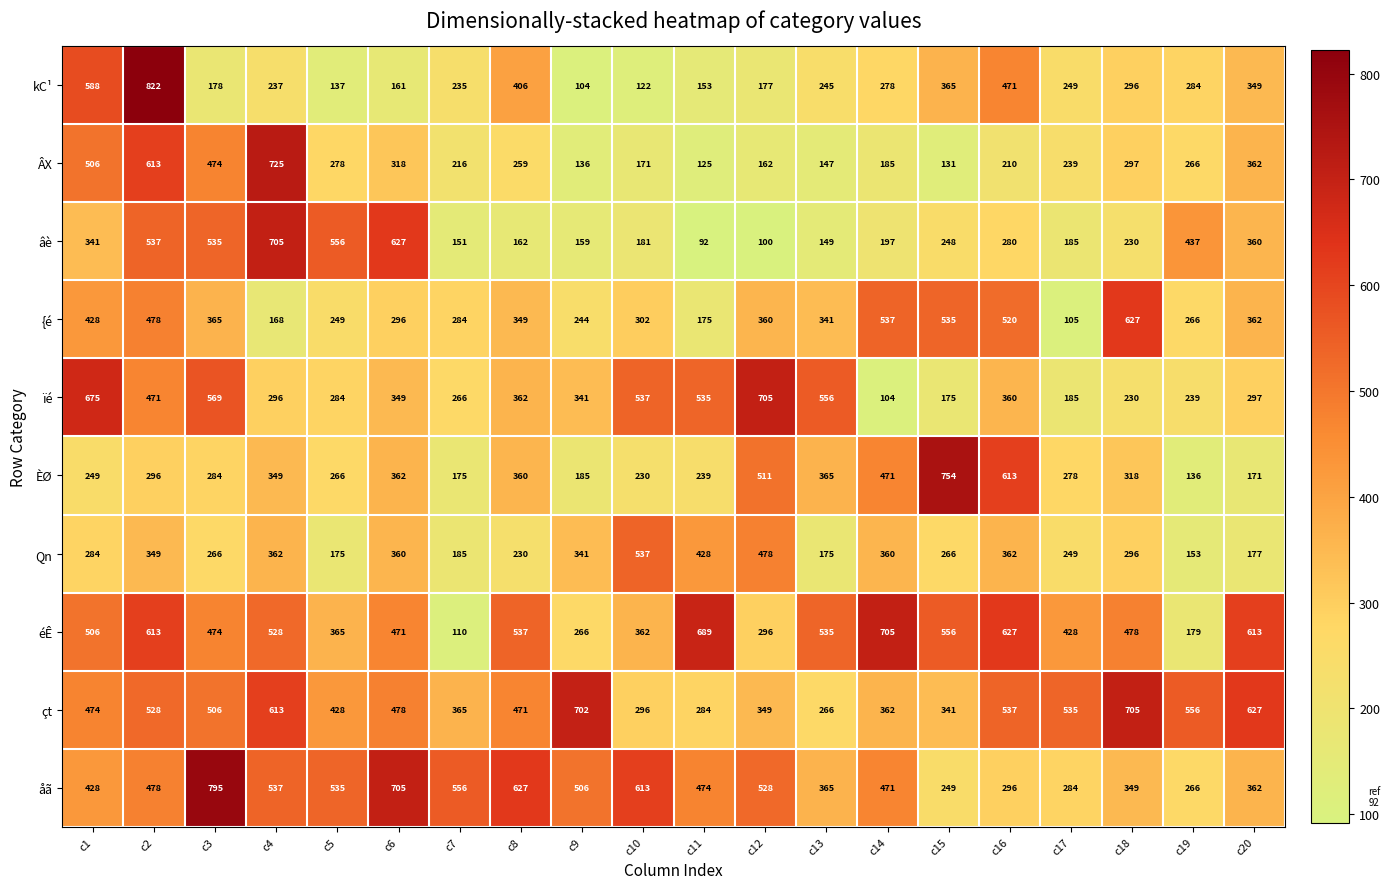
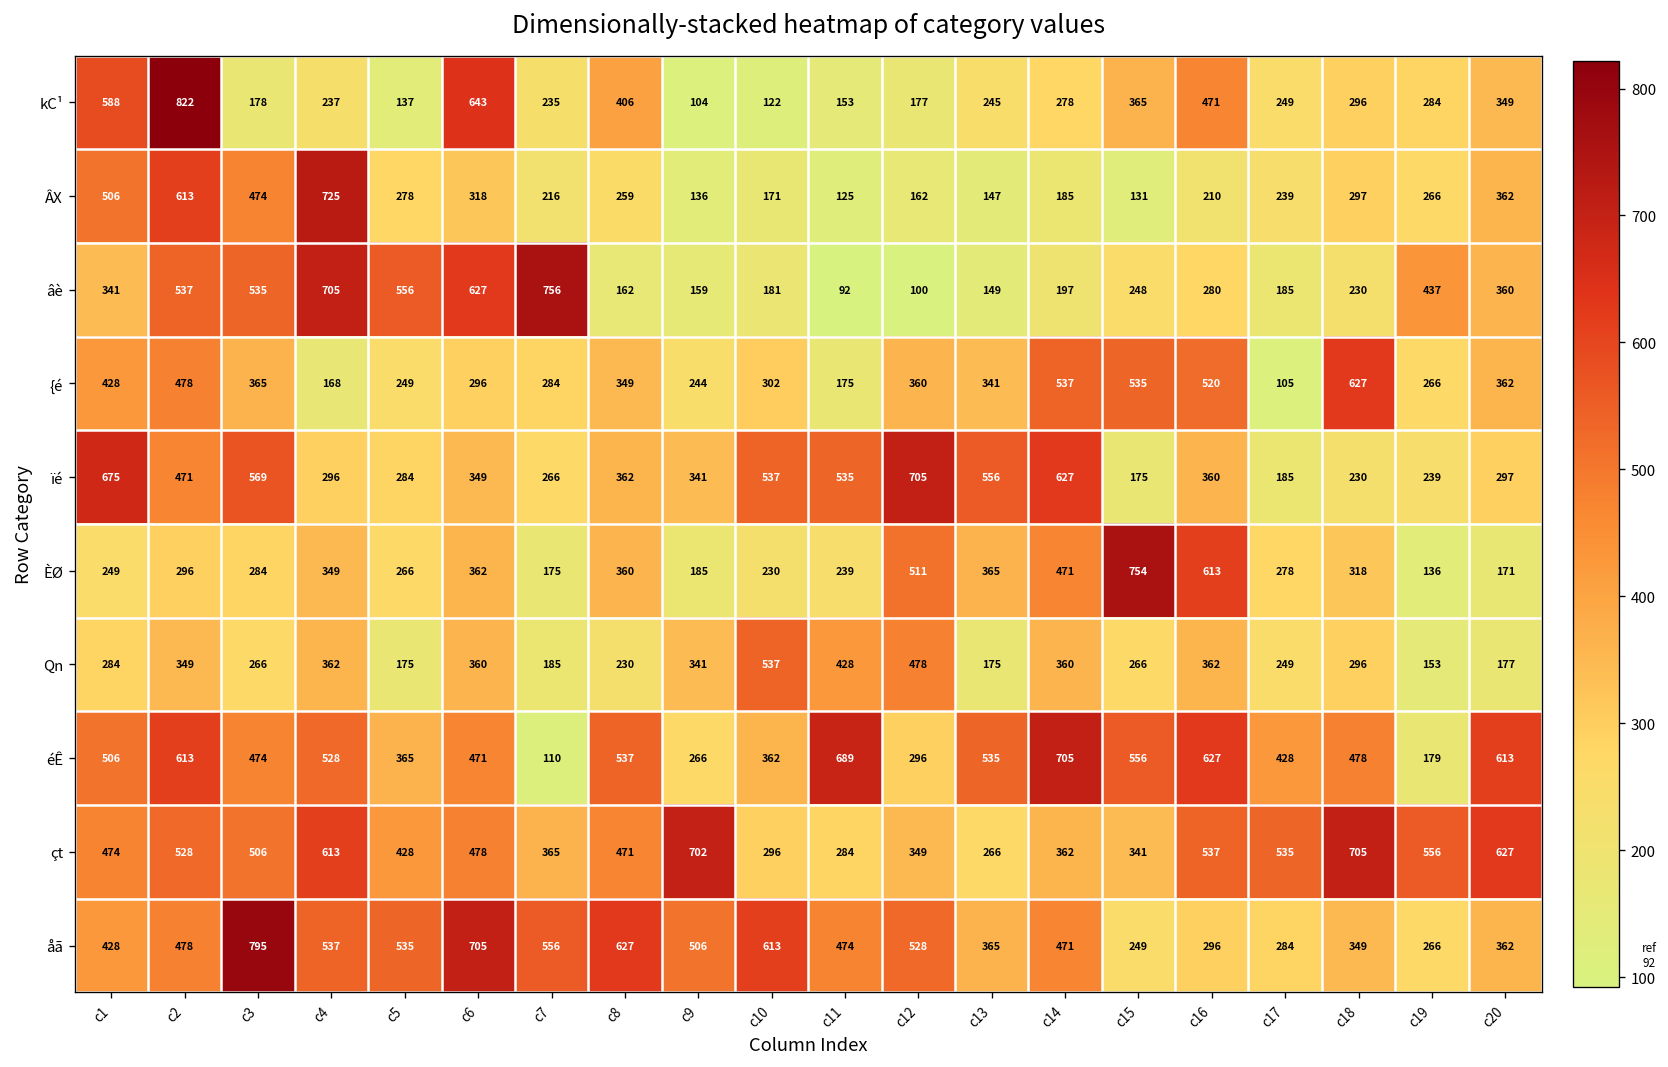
  {
    "kC¹": {
      "c1": 588,
      "c2": 822,
      "c3": 178,
      "c4": 237,
      "c5": 137,
-     "c6": 161,
+     "c6": 643,
      "c7": 235,
      "c8": 406,
      "c9": 104,
      "c10": 122,
      "c11": 153,
      "c12": 177,
      "c13": 245,
      "c14": 278,
      "c15": 365,
      "c16": 471,
      "c17": 249,
      "c18": 296,
      "c19": 284,
      "c20": 349
    },
    "ÂX": {
      "c1": 506,
      "c2": 613,
      "c3": 474,
      "c4": 725,
      "c5": 278,
      "c6": 318,
      "c7": 216,
      "c8": 259,
      "c9": 136,
      "c10": 171,
      "c11": 125,
      "c12": 162,
      "c13": 147,
      "c14": 185,
      "c15": 131,
      "c16": 210,
      "c17": 239,
      "c18": 297,
      "c19": 266,
      "c20": 362
    },
    "âè": {
      "c1": 341,
      "c2": 537,
      "c3": 535,
      "c4": 705,
      "c5": 556,
      "c6": 627,
-     "c7": 151,
+     "c7": 756,
      "c8": 162,
      "c9": 159,
      "c10": 181,
      "c11": 92,
      "c12": 100,
      "c13": 149,
      "c14": 197,
      "c15": 248,
      "c16": 280,
      "c17": 185,
      "c18": 230,
      "c19": 437,
      "c20": 360
    },
    "{é": {
      "c1": 428,
      "c2": 478,
      "c3": 365,
      "c4": 168,
      "c5": 249,
      "c6": 296,
      "c7": 284,
      "c8": 349,
      "c9": 244,
      "c10": 302,
      "c11": 175,
      "c12": 360,
      "c13": 341,
      "c14": 537,
      "c15": 535,
      "c16": 520,
      "c17": 105,
      "c18": 627,
      "c19": 266,
      "c20": 362
    },
    "ïé": {
      "c1": 675,
      "c2": 471,
      "c3": 569,
      "c4": 296,
      "c5": 284,
      "c6": 349,
      "c7": 266,
      "c8": 362,
      "c9": 341,
      "c10": 537,
      "c11": 535,
      "c12": 705,
      "c13": 556,
-     "c14": 104,
+     "c14": 627,
      "c15": 175,
      "c16": 360,
      "c17": 185,
      "c18": 230,
      "c19": 239,
      "c20": 297
    },
    "ÈØ": {
      "c1": 249,
      "c2": 296,
      "c3": 284,
      "c4": 349,
      "c5": 266,
      "c6": 362,
      "c7": 175,
      "c8": 360,
      "c9": 185,
      "c10": 230,
      "c11": 239,
      "c12": 511,
      "c13": 365,
      "c14": 471,
      "c15": 754,
      "c16": 613,
      "c17": 278,
      "c18": 318,
      "c19": 136,
      "c20": 171
    },
    "Qn": {
      "c1": 284,
      "c2": 349,
      "c3": 266,
      "c4": 362,
      "c5": 175,
      "c6": 360,
      "c7": 185,
      "c8": 230,
      "c9": 341,
      "c10": 537,
      "c11": 428,
      "c12": 478,
      "c13": 175,
      "c14": 360,
      "c15": 266,
      "c16": 362,
      "c17": 249,
      "c18": 296,
      "c19": 153,
      "c20": 177
    },
    "éÊ": {
      "c1": 506,
      "c2": 613,
      "c3": 474,
      "c4": 528,
      "c5": 365,
      "c6": 471,
      "c7": 110,
      "c8": 537,
      "c9": 266,
      "c10": 362,
      "c11": 689,
      "c12": 296,
      "c13": 535,
      "c14": 705,
      "c15": 556,
      "c16": 627,
      "c17": 428,
      "c18": 478,
      "c19": 179,
      "c20": 613
    },
    "çt": {
      "c1": 474,
      "c2": 528,
      "c3": 506,
      "c4": 613,
      "c5": 428,
      "c6": 478,
      "c7": 365,
      "c8": 471,
      "c9": 702,
      "c10": 296,
      "c11": 284,
      "c12": 349,
      "c13": 266,
      "c14": 362,
      "c15": 341,
      "c16": 537,
      "c17": 535,
      "c18": 705,
      "c19": 556,
      "c20": 627
    },
    "åã": {
      "c1": 428,
      "c2": 478,
      "c3": 795,
      "c4": 537,
      "c5": 535,
      "c6": 705,
      "c7": 556,
      "c8": 627,
      "c9": 506,
      "c10": 613,
      "c11": 474,
      "c12": 528,
      "c13": 365,
      "c14": 471,
      "c15": 249,
      "c16": 296,
      "c17": 284,
      "c18": 349,
      "c19": 266,
      "c20": 362
    }
  }
